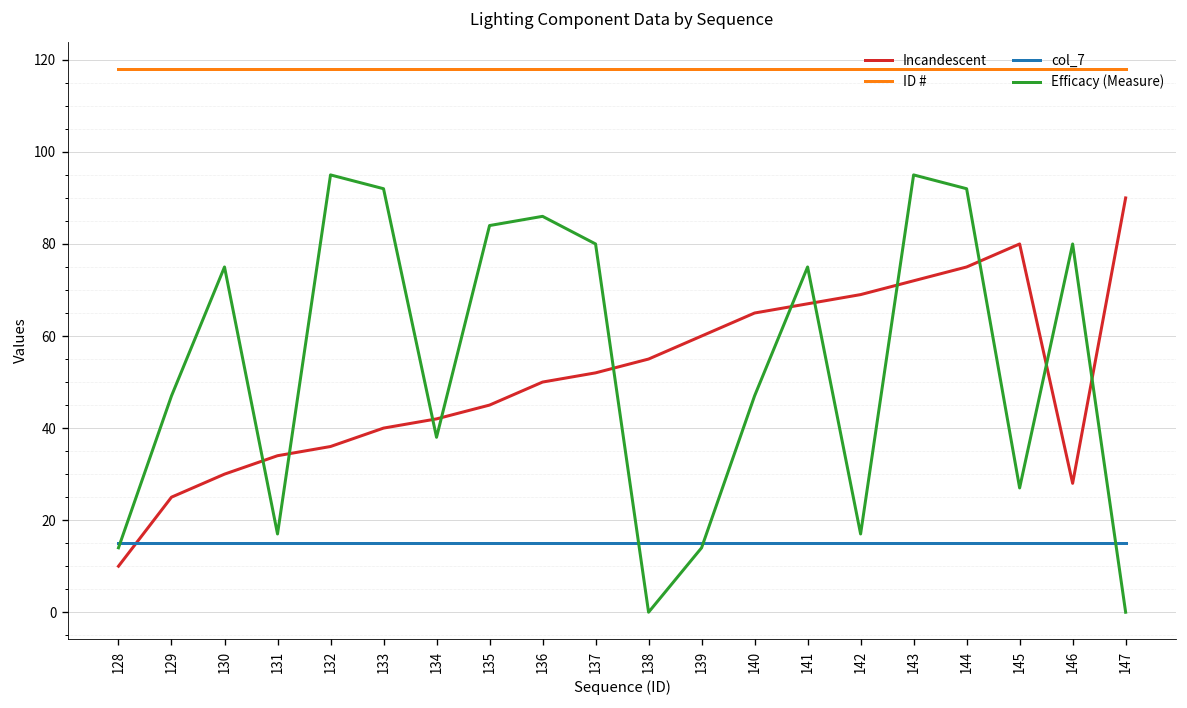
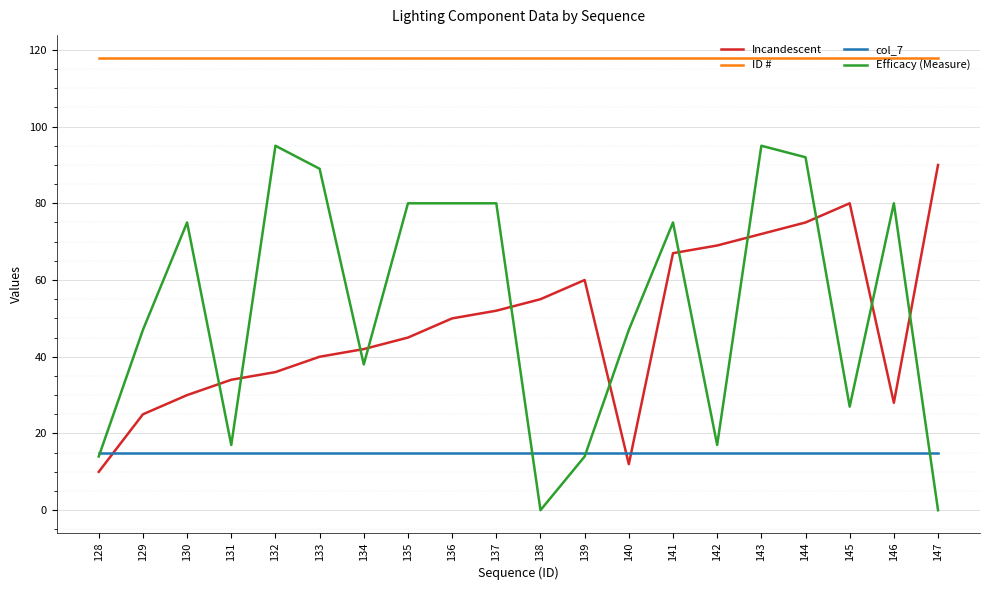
  {
    "Incandescent": {
      "128": 10,
      "129": 25,
      "130": 30,
      "131": 34,
      "132": 36,
      "133": 40,
      "134": 42,
      "135": 45,
      "136": 50,
      "137": 52,
      "138": 55,
      "139": 60,
-     "140": 65,
+     "140": 12,
      "141": 67,
      "142": 69,
      "143": 72,
      "144": 75,
      "145": 80,
      "146": 28,
      "147": 90
    },
    "ID #": {
      "128": 118,
      "129": 118,
      "130": 118,
      "131": 118,
      "132": 118,
      "133": 118,
      "134": 118,
      "135": 118,
      "136": 118,
      "137": 118,
      "138": 118,
      "139": 118,
      "140": 118,
      "141": 118,
      "142": 118,
      "143": 118,
      "144": 118,
      "145": 118,
      "146": 118,
      "147": 118
    },
    "col_7": {
      "128": 15,
      "129": 15,
      "130": 15,
      "131": 15,
      "132": 15,
      "133": 15,
      "134": 15,
      "135": 15,
      "136": 15,
      "137": 15,
      "138": 15,
      "139": 15,
      "140": 15,
      "141": 15,
      "142": 15,
      "143": 15,
      "144": 15,
      "145": 15,
      "146": 15,
      "147": 15
    },
    "Efficacy (Measure)": {
      "128": 14,
      "129": 47,
      "130": 75,
      "131": 17,
      "132": 95,
-     "133": 92,
+     "133": 89,
      "134": 38,
-     "135": 84,
-     "136": 86,
+     "135": 80,
+     "136": 80,
      "137": 80,
      "138": 0,
      "139": 14,
      "140": 47,
      "141": 75,
      "142": 17,
      "143": 95,
      "144": 92,
      "145": 27,
      "146": 80,
      "147": 0
    }
  }
